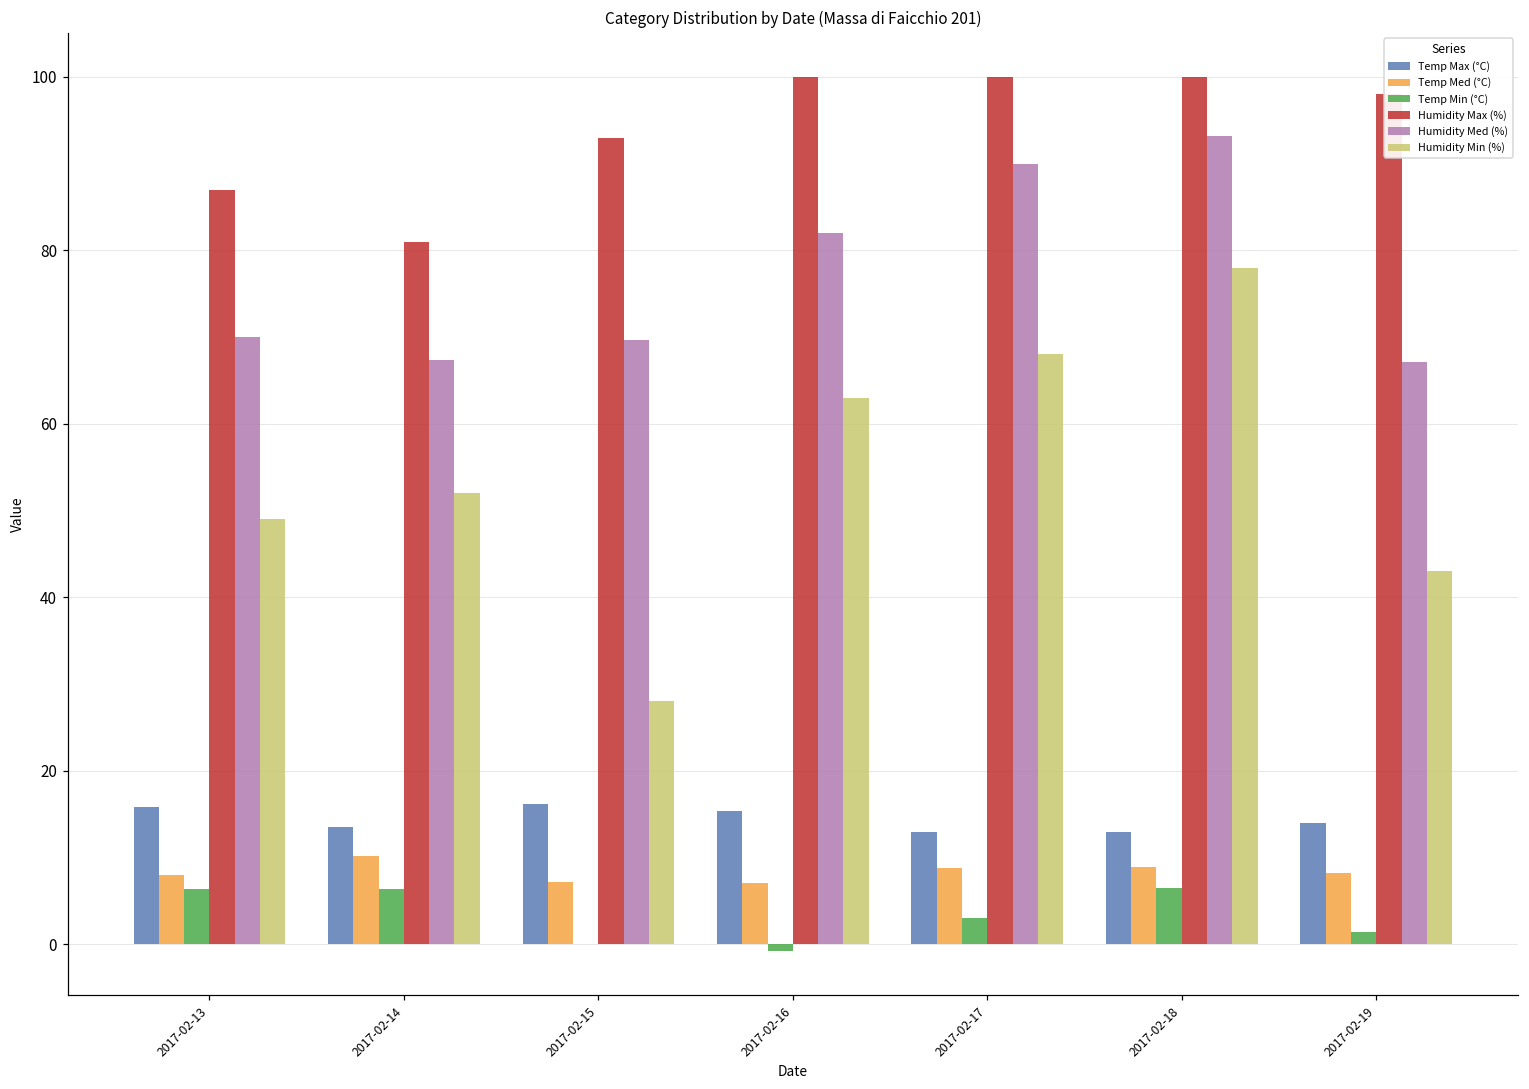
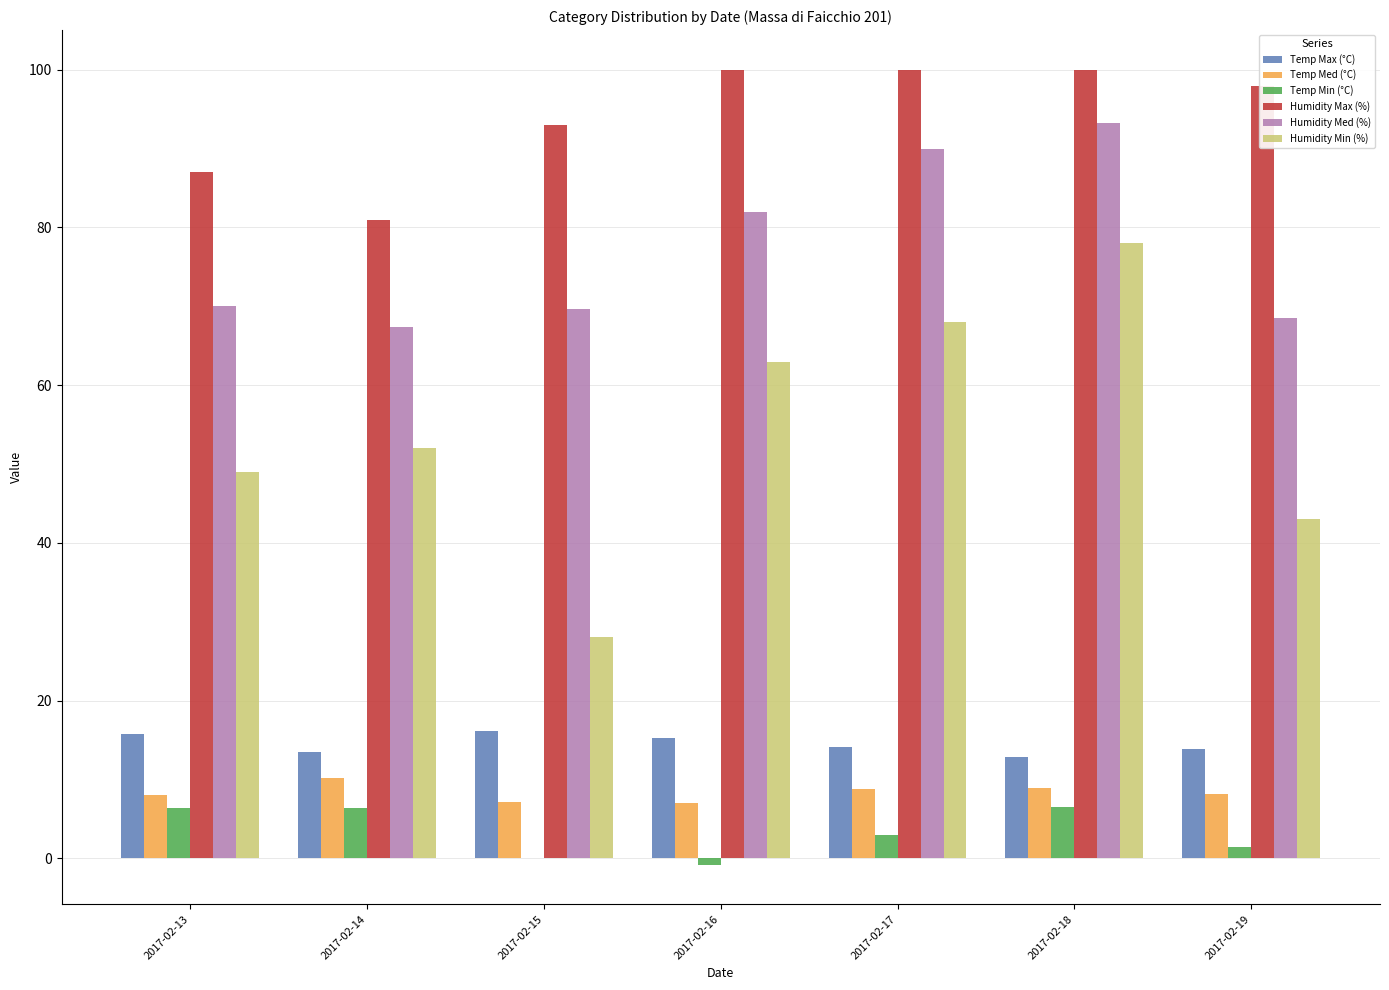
  {
    "Temp Max (°C)": {
      "2017-02-13": 16,
      "2017-02-14": 14,
      "2017-02-15": 16,
      "2017-02-16": 15,
-     "2017-02-17": 13,
+     "2017-02-17": 14,
      "2017-02-18": 13,
      "2017-02-19": 14
    },
    "Temp Med (°C)": {
      "2017-02-13": 8,
      "2017-02-14": 10,
      "2017-02-15": 7,
      "2017-02-16": 7,
      "2017-02-17": 9,
      "2017-02-18": 9,
      "2017-02-19": 8
    },
    "Temp Min (°C)": {
      "2017-02-13": 6,
      "2017-02-14": 6,
      "2017-02-15": 0,
      "2017-02-16": -1,
      "2017-02-17": 3,
      "2017-02-18": 7,
      "2017-02-19": 1
    },
    "Humidity Max (%)": {
      "2017-02-13": 87,
      "2017-02-14": 81,
      "2017-02-15": 93,
      "2017-02-16": 100,
      "2017-02-17": 100,
      "2017-02-18": 100
    },
    "Humidity Med (%)": {
      "2017-02-13": 70,
      "2017-02-14": 67,
      "2017-02-15": 70,
      "2017-02-16": 82,
      "2017-02-17": 90,
      "2017-02-18": 93,
-     "2017-02-19": 67
+     "2017-02-19": 69
    },
    "Humidity Min (%)": {
      "2017-02-13": 49,
      "2017-02-14": 52,
      "2017-02-15": 28,
      "2017-02-16": 63,
      "2017-02-17": 68,
      "2017-02-18": 78,
      "2017-02-19": 43
    }
  }
